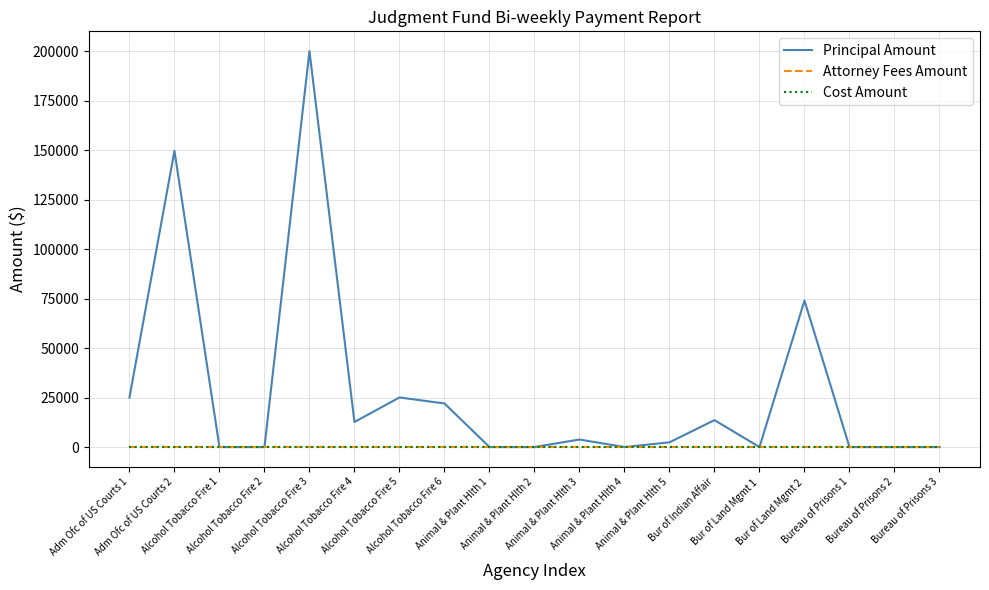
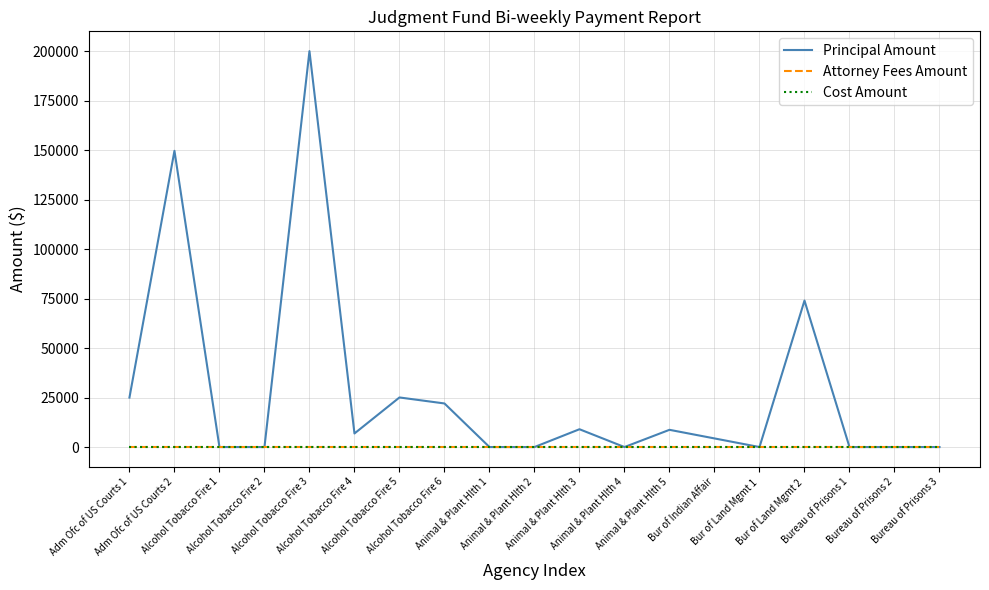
  {
    "Principal Amount": {
      "Adm Ofc of US Courts 1": 25000,
      "Adm Ofc of US Courts 2": 150000,
      "Alcohol Tobacco Fire 3": 200000,
-     "Alcohol Tobacco Fire 4": 13000,
+     "Alcohol Tobacco Fire 4": 7000,
      "Alcohol Tobacco Fire 5": 25000,
      "Alcohol Tobacco Fire 6": 22000,
-     "Animal & Plant Hlth 3": 4000,
-     "Animal & Plant Hlth 5": 2000,
-     "Bur of Indian Affair": 14000,
+     "Animal & Plant Hlth 3": 9000,
+     "Animal & Plant Hlth 5": 9000,
+     "Bur of Indian Affair": 4000,
      "Bur of Land Mgmt 2": 74000
    },
    "Cost Amount": {
      "Adm Ofc of US Courts 1": 0,
      "Adm Ofc of US Courts 2": 0,
      "Alcohol Tobacco Fire 3": 0,
      "Alcohol Tobacco Fire 4": 0,
      "Alcohol Tobacco Fire 5": 0,
      "Alcohol Tobacco Fire 6": 0,
      "Animal & Plant Hlth 3": 0,
      "Animal & Plant Hlth 5": 0,
      "Bur of Indian Affair": 0,
      "Bur of Land Mgmt 2": 0
    }
  }
